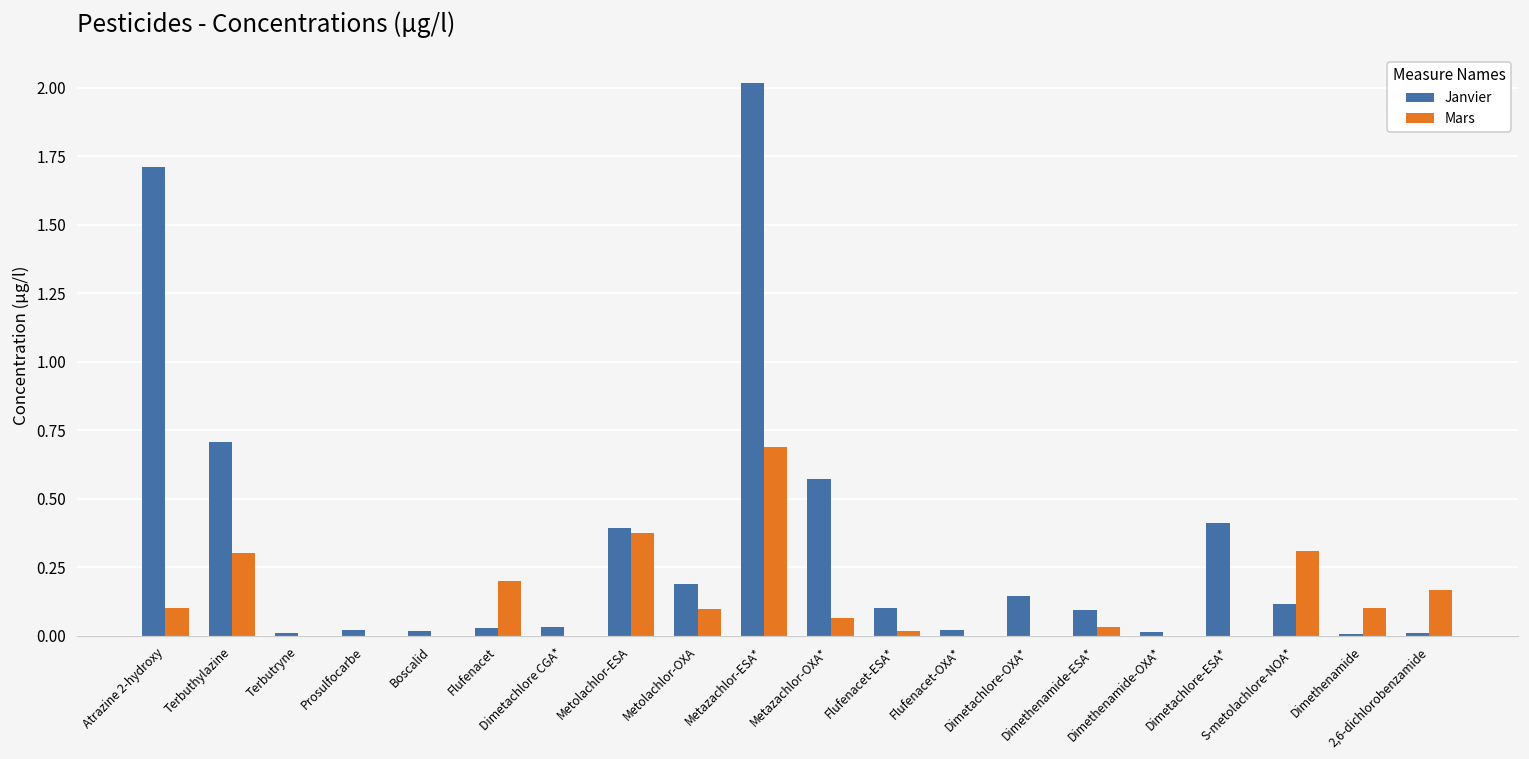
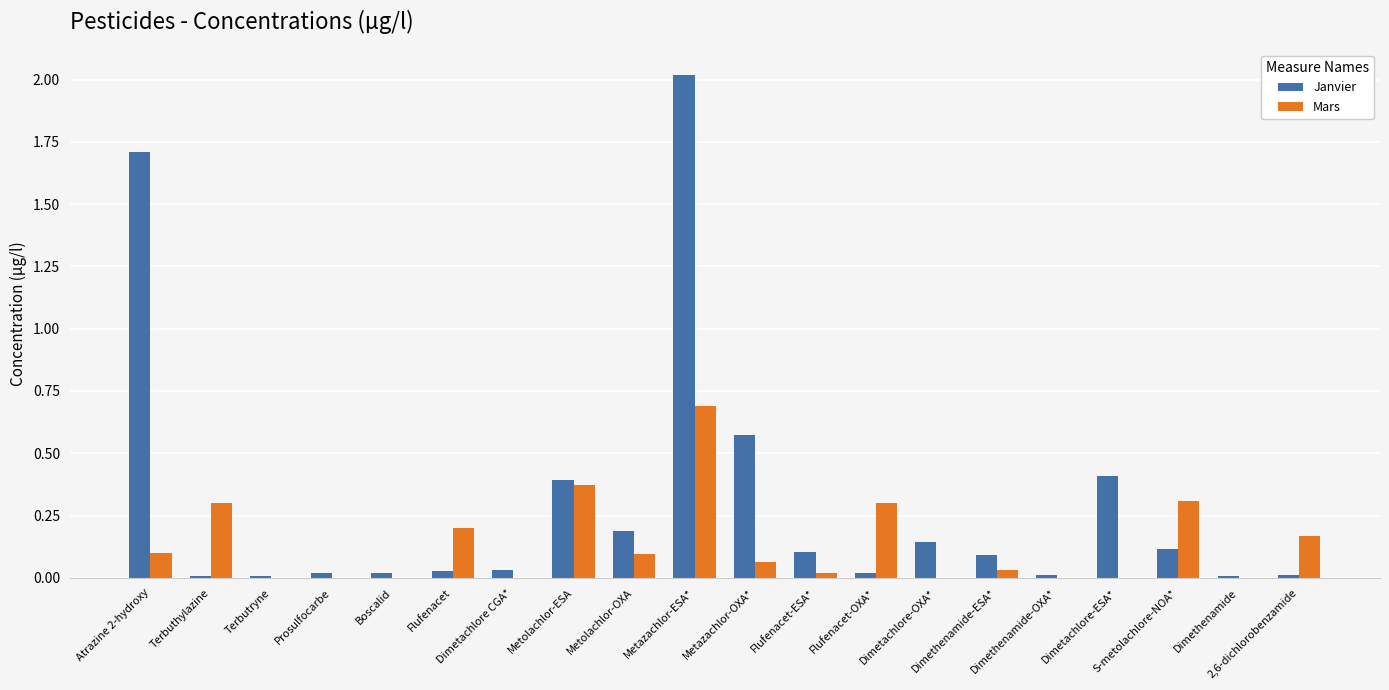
  {
    "Janvier": {
      "Atrazine 2-hydroxy": 1.71,
-     "Terbuthylazine": 0.71,
+     "Terbuthylazine": 0.01,
      "Prosulfocarbe": 0.02,
      "Boscalid": 0.02,
      "Flufenacet": 0.03,
      "Dimetachlore CGA*": 0.03,
      "Metolachlor-ESA": 0.39,
      "Metolachlor-OXA": 0.19,
      "Metazachlor-ESA*": 2.02,
      "Metazachlor-OXA*": 0.57,
      "Flufenacet-ESA*": 0.10,
      "Flufenacet-OXA*": 0.02,
      "Dimetachlore-OXA*": 0.15,
      "Dimethenamide-ESA*": 0.09,
      "Dimethenamide-OXA*": 0.01,
      "Dimetachlore-ESA*": 0.41,
      "S-metolachlore-NOA*": 0.11,
      "2,6-dichlorobenzamide": 0.01
    },
    "Mars": {
      "Atrazine 2-hydroxy": 0.1,
      "Terbuthylazine": 0.3,
      "Terbutryne": 0.0,
      "Prosulfocarbe": 0.0,
      "Boscalid": 0.0,
      "Flufenacet": 0.2,
      "Dimetachlore CGA*": 0.0,
      "Metolachlor-ESA": 0.37,
      "Metolachlor-OXA": 0.1,
      "Metazachlor-ESA*": 0.69,
      "Metazachlor-OXA*": 0.06,
      "Flufenacet-ESA*": 0.02,
-     "Flufenacet-OXA*": 0.0,
+     "Flufenacet-OXA*": 0.3,
      "Dimetachlore-OXA*": 0.0,
      "Dimethenamide-ESA*": 0.03,
      "Dimethenamide-OXA*": 0.0,
      "Dimetachlore-ESA*": 0.0,
      "S-metolachlore-NOA*": 0.3,
-     "Dimethenamide": 0.1,
+     "Dimethenamide": 0.0,
      "2,6-dichlorobenzamide": 0.17
    }
  }
